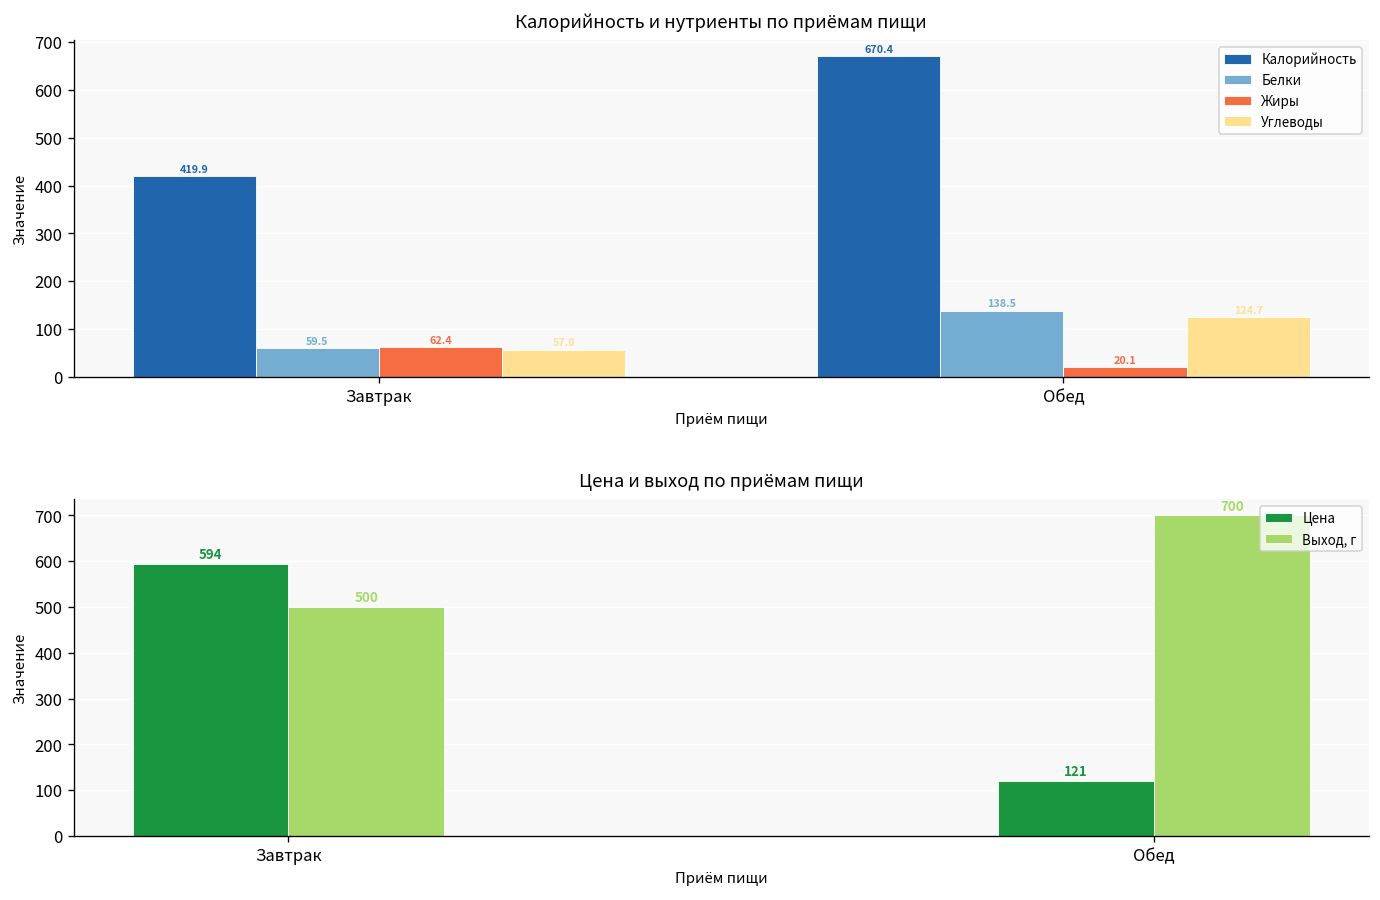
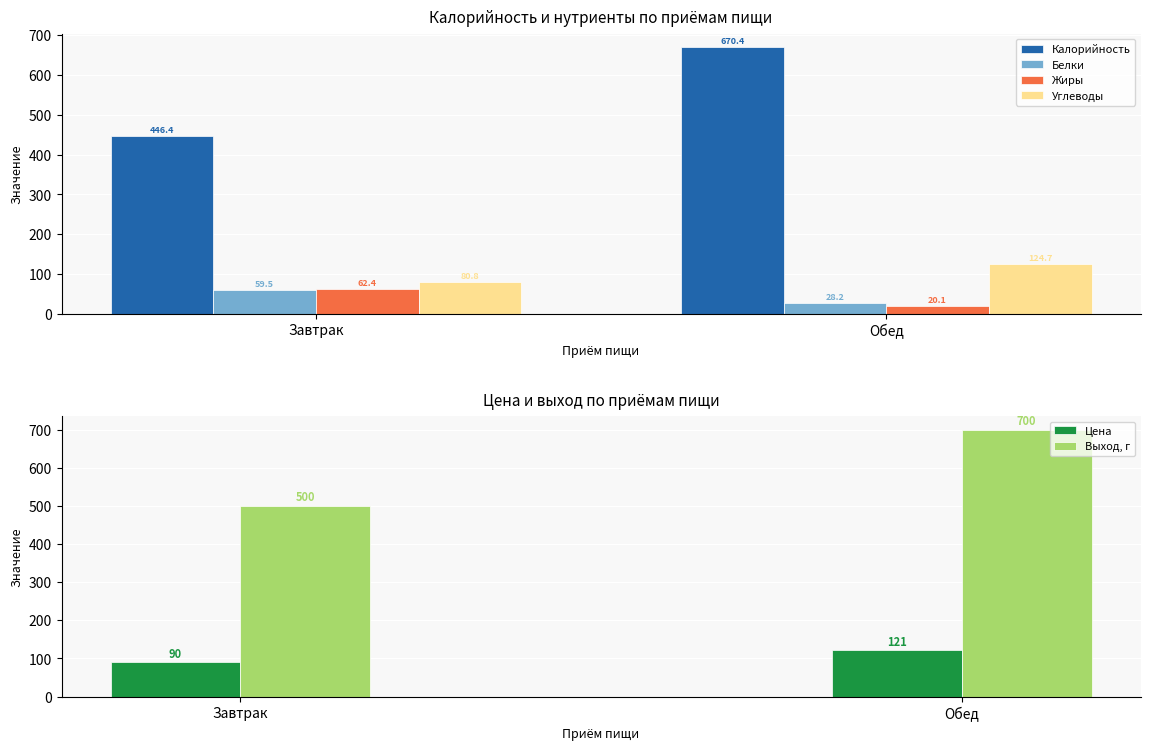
  {
    "Калорийность и нутриенты по приёмам пищи": {
      "Калорийность": {
-       "Завтрак": 419.9,
+       "Завтрак": 446.4,
        "Обед": 670.4
      },
      "Белки": {
        "Завтрак": 59.5,
-       "Обед": 138.5
+       "Обед": 28.2
      },
      "Жиры": {
        "Завтрак": 62.4,
        "Обед": 20.1
      },
      "Углеводы": {
-       "Завтрак": 57.0,
+       "Завтрак": 80.8,
        "Обед": 124.7
      }
    },
    "Цена и выход по приёмам пищи": {
      "Цена": {
-       "Завтрак": 594,
+       "Завтрак": 90,
        "Обед": 121
      },
      "Выход, г": {
        "Завтрак": 500,
        "Обед": 700
      }
    }
  }
